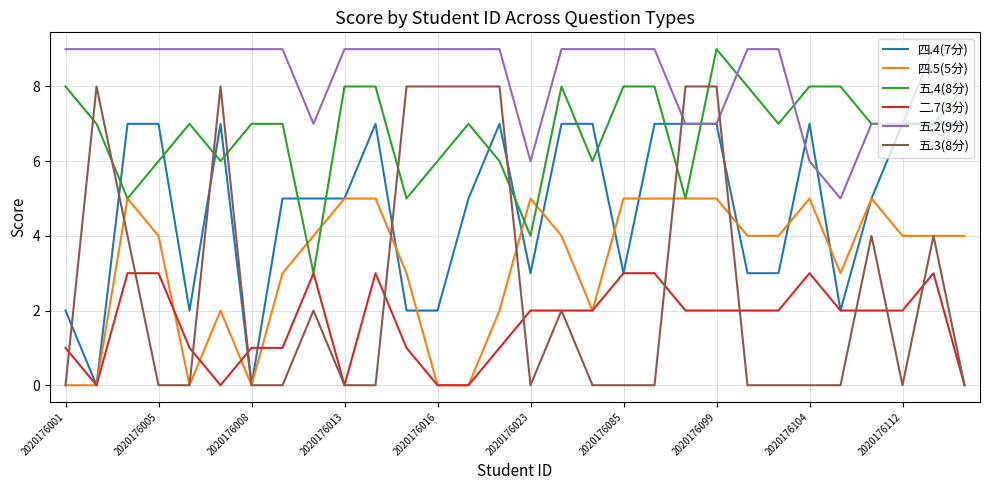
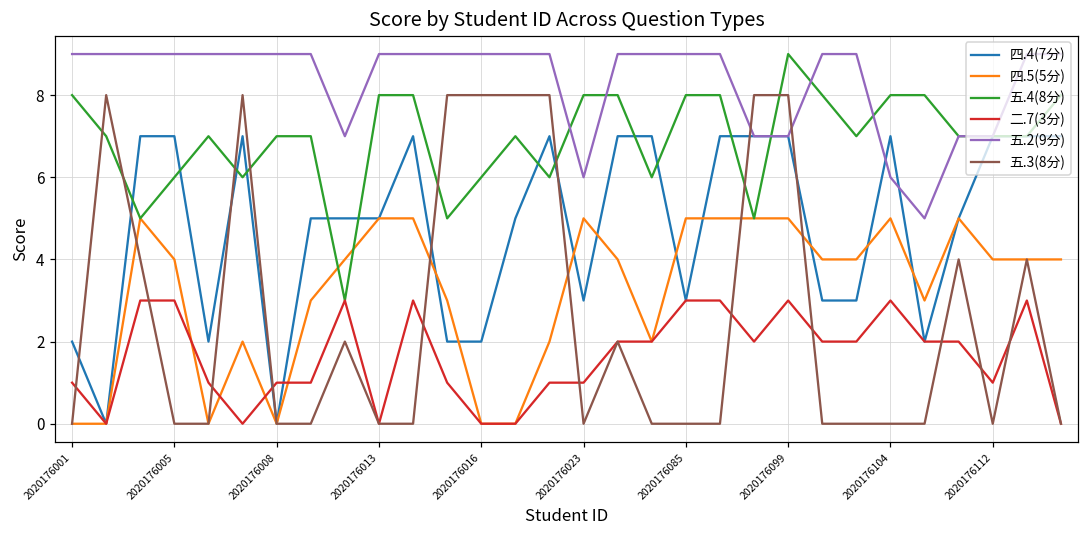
  {
    "四.4(7分)": {
      "2020176001": 2,
      "2020176005": 7,
      "2020176016": 2,
      "2020176023": 3,
      "2020176104": 7
    },
    "四.5(5分)": {
      "2020176005": 4,
      "2020176023": 5,
      "2020176085": 5,
      "2020176099": 5,
      "2020176104": 5,
      "2020176112": 4
    },
    "五.4(8分)": {
      "2020176001": 8,
      "2020176005": 6,
      "2020176008": 7,
      "2020176013": 8,
      "2020176016": 6,
-     "2020176023": 4,
+     "2020176023": 8,
      "2020176085": 8,
      "2020176099": 9,
      "2020176104": 8
    },
    "二.7(3分)": {
      "2020176001": 1,
      "2020176005": 3,
      "2020176008": 1,
-     "2020176023": 2,
-     "2020176099": 2,
+     "2020176023": 1,
+     "2020176099": 3,
      "2020176104": 3,
-     "2020176112": 2
+     "2020176112": 1
    },
    "五.2(9分)": {
      "2020176001": 9,
      "2020176005": 9,
      "2020176008": 9,
      "2020176013": 9,
      "2020176016": 9,
      "2020176023": 6,
      "2020176085": 9,
      "2020176104": 6
    },
    "五.3(8分)": {
      "2020176005": 0,
      "2020176016": 8,
      "2020176023": 0,
      "2020176085": 0,
      "2020176099": 8,
      "2020176104": 0,
      "2020176112": 0
    }
  }
